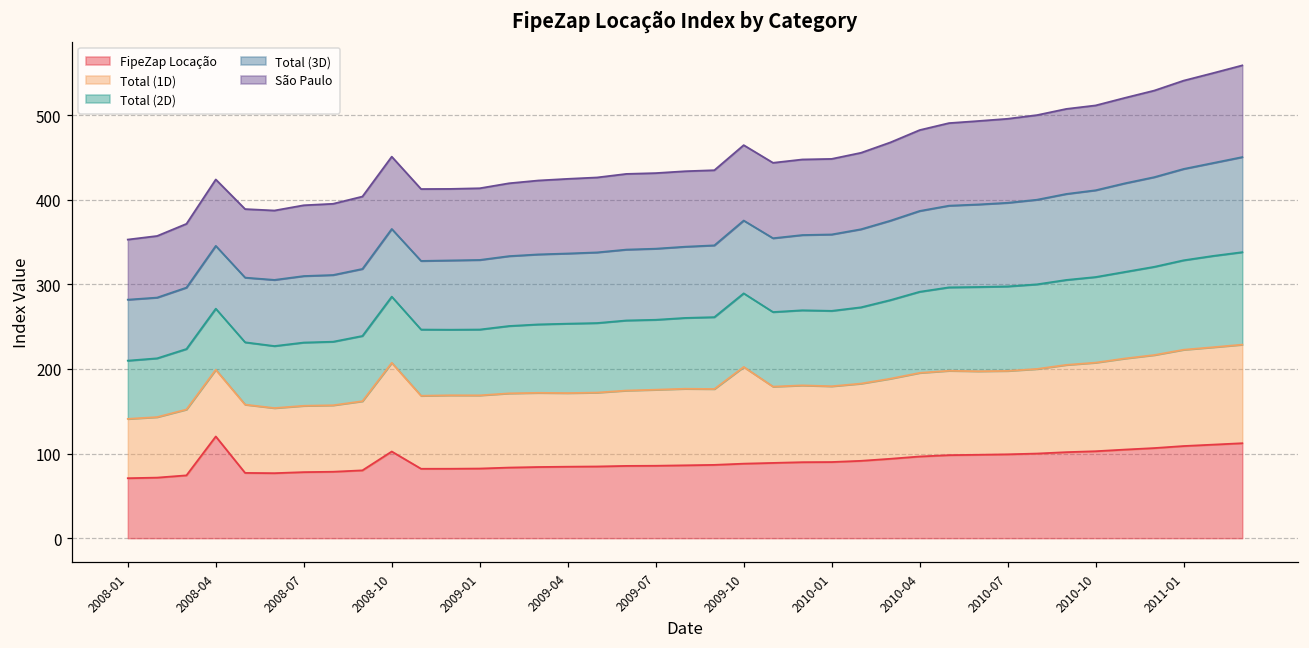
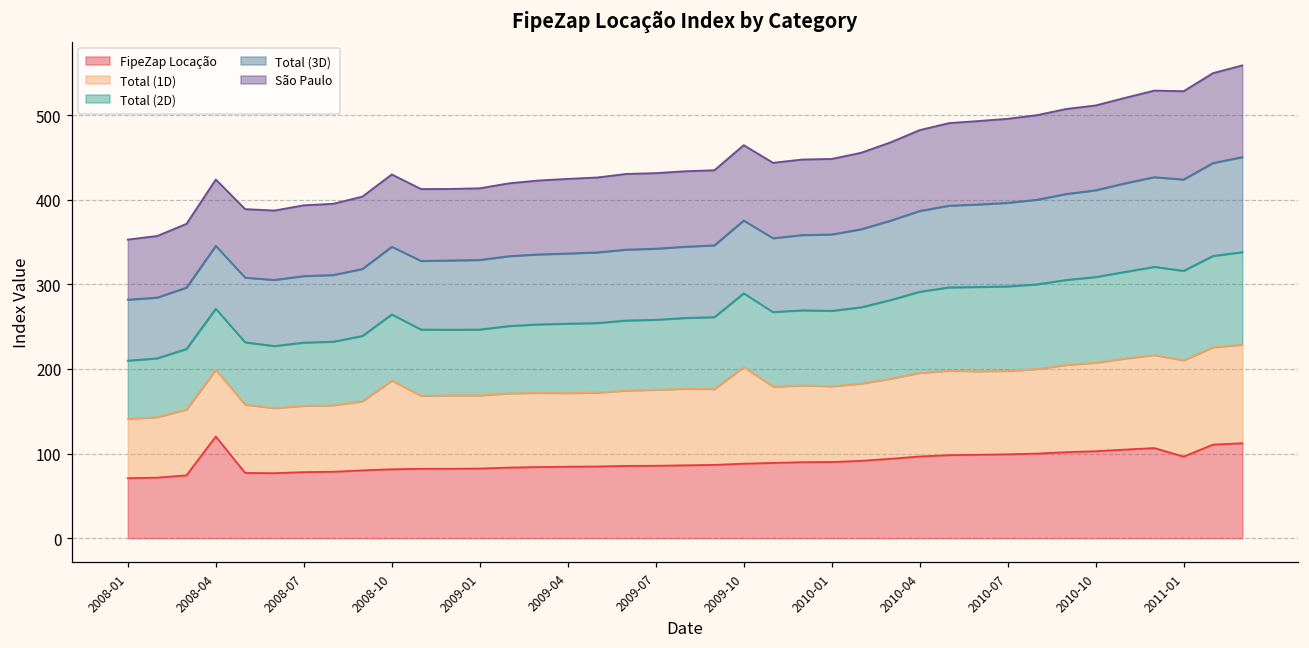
  {
    "FipeZap Locação": {
      "2008-01": 70,
      "2008-04": 120,
      "2008-07": 80,
-     "2008-10": 100,
+     "2008-10": 80,
      "2009-01": 80,
      "2009-04": 80,
      "2009-07": 90,
      "2009-10": 90,
      "2010-01": 90,
      "2010-04": 100,
      "2010-07": 100,
      "2010-10": 100,
-     "2011-01": 110
+     "2011-01": 100
    },
    "Total (1D)": {
      "2008-01": 70,
      "2008-04": 80,
      "2008-07": 80,
      "2008-10": 100,
      "2009-01": 90,
      "2009-04": 90,
      "2009-07": 90,
      "2009-10": 110,
      "2010-01": 90,
      "2010-04": 100,
      "2010-07": 100,
      "2010-10": 100,
      "2011-01": 110
    }
  }
